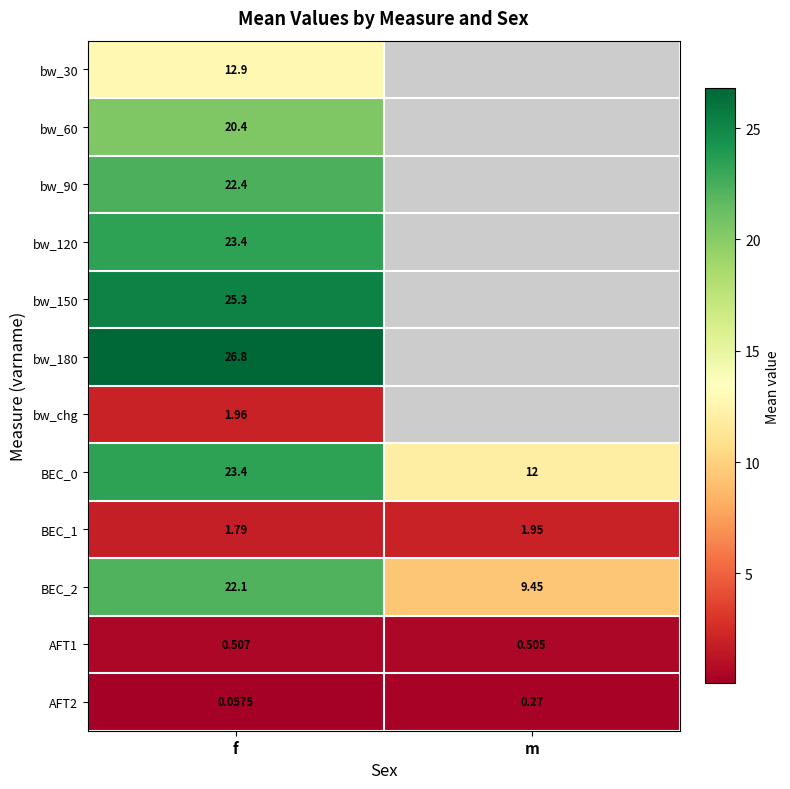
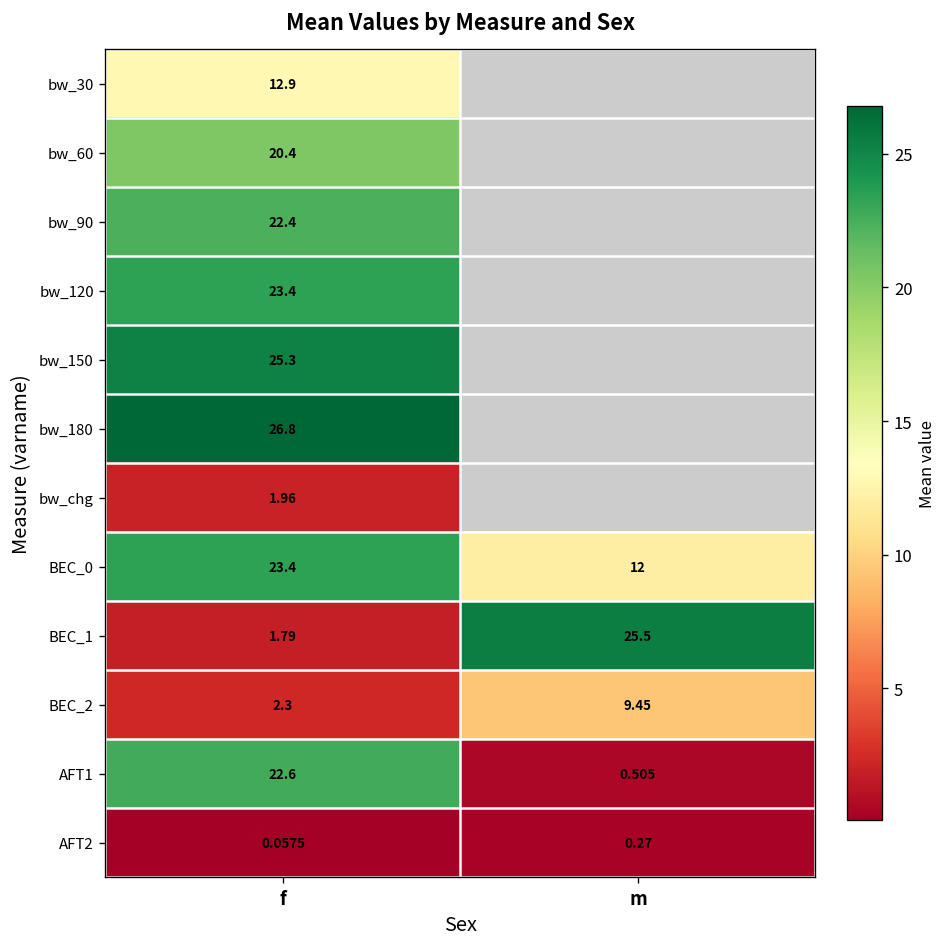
  {
    "bw_30": {
      "f": 12.9
    },
    "bw_60": {
      "f": 20.4
    },
    "bw_90": {
      "f": 22.4
    },
    "bw_120": {
      "f": 23.4
    },
    "bw_150": {
      "f": 25.3
    },
    "bw_180": {
      "f": 26.8
    },
    "bw_chg": {
      "f": 1.96
    },
    "BEC_0": {
      "f": 23.4,
      "m": 12
    },
    "BEC_1": {
      "f": 1.79,
-     "m": 1.95
+     "m": 25.5
    },
    "BEC_2": {
-     "f": 22.1,
+     "f": 2.3,
      "m": 9.45
    },
    "AFT1": {
-     "f": 0.507,
+     "f": 22.6,
      "m": 0.505
    },
    "AFT2": {
      "f": 0.0575,
      "m": 0.27
    }
  }
